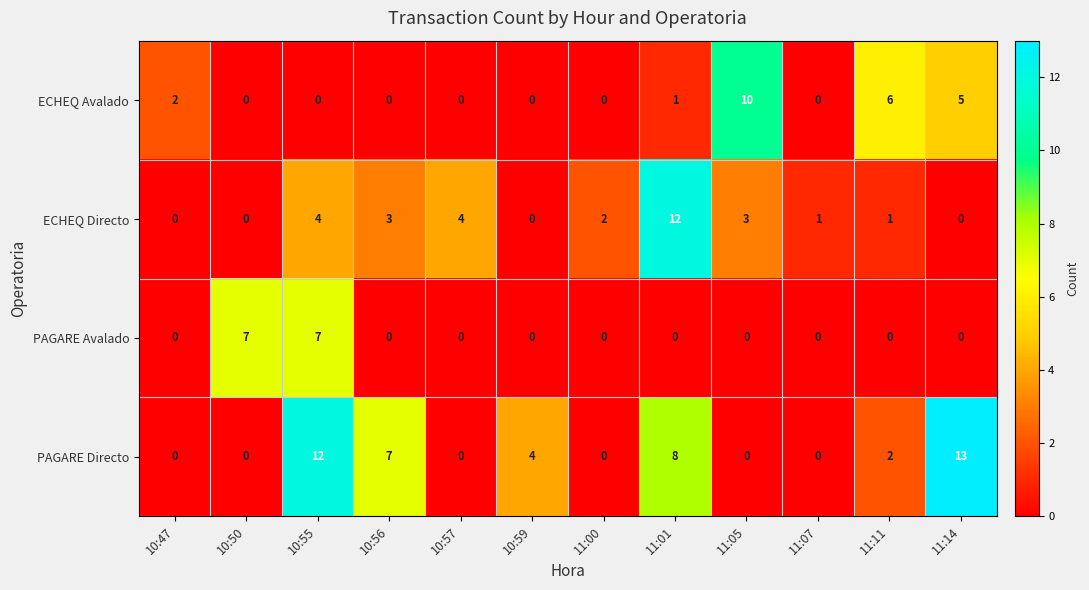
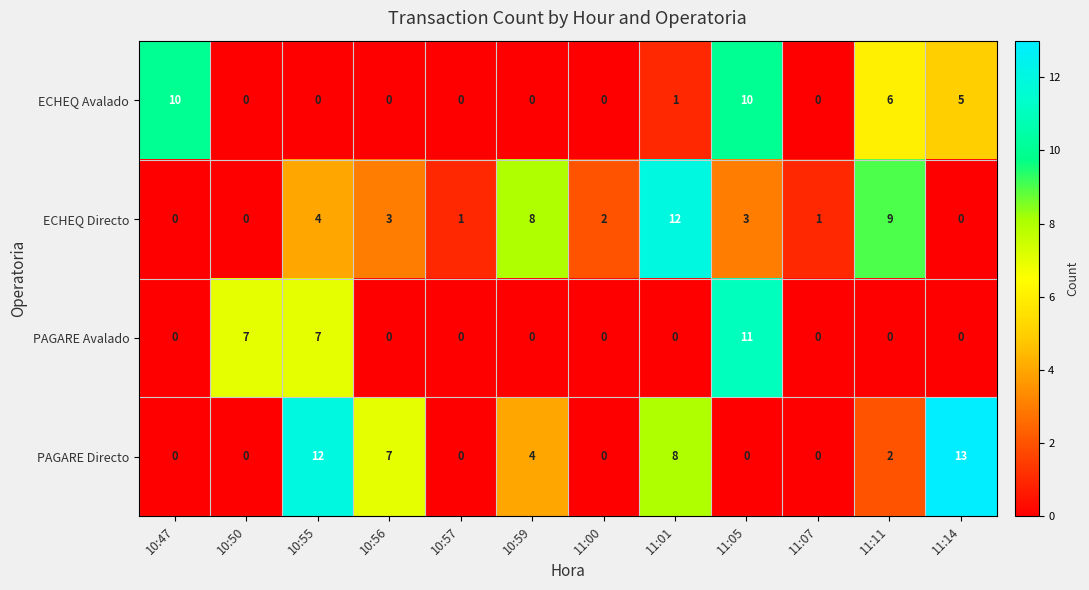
  {
    "ECHEQ Avalado": {
-     "10:47": 2,
+     "10:47": 10,
      "10:50": 0,
      "10:55": 0,
      "10:56": 0,
      "10:57": 0,
      "10:59": 0,
      "11:00": 0,
      "11:01": 1,
      "11:05": 10,
      "11:07": 0,
      "11:11": 6,
      "11:14": 5
    },
    "ECHEQ Directo": {
      "10:47": 0,
      "10:50": 0,
      "10:55": 4,
      "10:56": 3,
-     "10:57": 4,
-     "10:59": 0,
+     "10:57": 1,
+     "10:59": 8,
      "11:00": 2,
      "11:01": 12,
      "11:05": 3,
      "11:07": 1,
-     "11:11": 1,
+     "11:11": 9,
      "11:14": 0
    },
    "PAGARE Avalado": {
      "10:47": 0,
      "10:50": 7,
      "10:55": 7,
      "10:56": 0,
      "10:57": 0,
      "10:59": 0,
      "11:00": 0,
      "11:01": 0,
-     "11:05": 0,
+     "11:05": 11,
      "11:07": 0,
      "11:11": 0,
      "11:14": 0
    },
    "PAGARE Directo": {
      "10:47": 0,
      "10:50": 0,
      "10:55": 12,
      "10:56": 7,
      "10:57": 0,
      "10:59": 4,
      "11:00": 0,
      "11:01": 8,
      "11:05": 0,
      "11:07": 0,
      "11:11": 2,
      "11:14": 13
    }
  }
